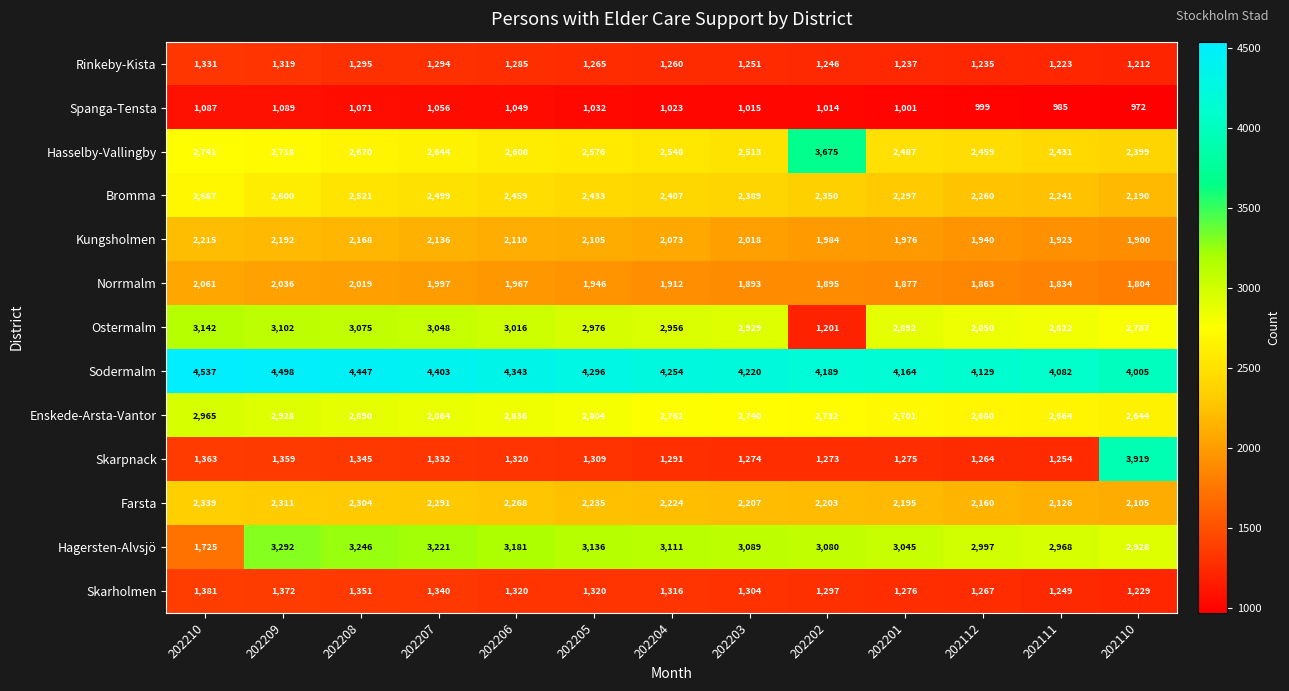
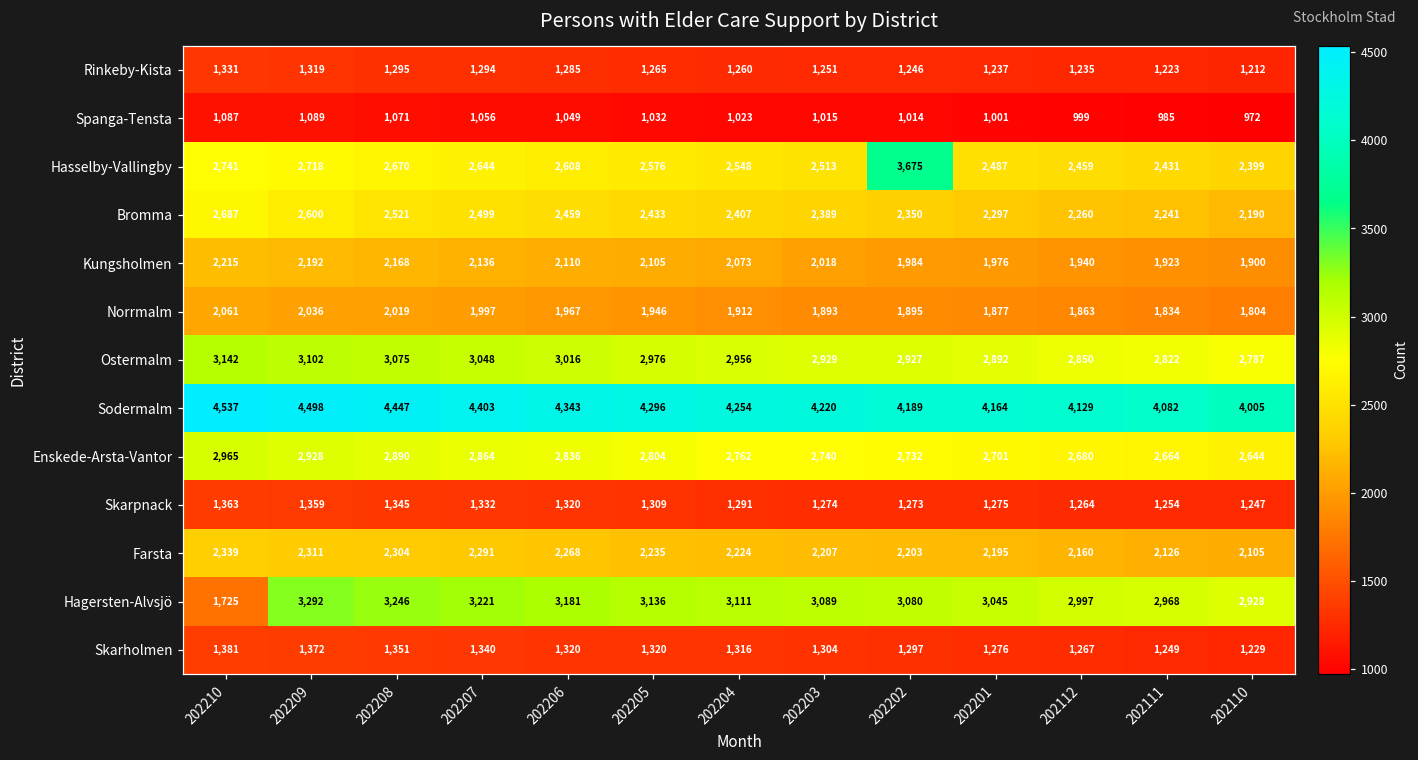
  {
    "Rinkeby-Kista": {
      "202210": "1,331",
      "202209": "1,319",
      "202208": "1,295",
      "202207": "1,294",
      "202206": "1,285",
      "202205": "1,265",
      "202204": "1,260",
      "202203": "1,251",
      "202202": "1,246",
      "202201": "1,237",
      "202112": "1,235",
      "202111": "1,223",
      "202110": "1,212"
    },
    "Spanga-Tensta": {
      "202210": "1,087",
      "202209": "1,089",
      "202208": "1,071",
      "202207": "1,056",
      "202206": "1,049",
      "202205": "1,032",
      "202204": "1,023",
      "202203": "1,015",
      "202202": "1,014",
      "202201": "1,001",
      "202112": "999",
      "202111": "985",
      "202110": "972"
    },
    "Hasselby-Vallingby": {
      "202210": "2,741",
      "202209": "2,718",
      "202208": "2,670",
      "202207": "2,644",
      "202206": "2,608",
      "202205": "2,576",
      "202204": "2,548",
      "202203": "2,513",
      "202202": "3,675",
      "202201": "2,487",
      "202112": "2,459",
      "202111": "2,431",
      "202110": "2,399"
    },
    "Bromma": {
      "202210": "2,687",
      "202209": "2,600",
      "202208": "2,521",
      "202207": "2,499",
      "202206": "2,459",
      "202205": "2,433",
      "202204": "2,407",
      "202203": "2,389",
      "202202": "2,350",
      "202201": "2,297",
      "202112": "2,260",
      "202111": "2,241",
      "202110": "2,190"
    },
    "Kungsholmen": {
      "202210": "2,215",
      "202209": "2,192",
      "202208": "2,168",
      "202207": "2,136",
      "202206": "2,110",
      "202205": "2,105",
      "202204": "2,073",
      "202203": "2,018",
      "202202": "1,984",
      "202201": "1,976",
      "202112": "1,940",
      "202111": "1,923",
      "202110": "1,900"
    },
    "Norrmalm": {
      "202210": "2,061",
      "202209": "2,036",
      "202208": "2,019",
      "202207": "1,997",
      "202206": "1,967",
      "202205": "1,946",
      "202204": "1,912",
      "202203": "1,893",
      "202202": "1,895",
      "202201": "1,877",
      "202112": "1,863",
      "202111": "1,834",
      "202110": "1,804"
    },
    "Ostermalm": {
      "202210": "3,142",
      "202209": "3,102",
      "202208": "3,075",
      "202207": "3,048",
      "202206": "3,016",
      "202205": "2,976",
      "202204": "2,956",
      "202203": "2,929",
-     "202202": "1,201",
+     "202202": "2,927",
      "202201": "2,892",
      "202112": "2,850",
      "202111": "2,822",
      "202110": "2,787"
    },
    "Sodermalm": {
      "202210": "4,537",
      "202209": "4,498",
      "202208": "4,447",
      "202207": "4,403",
      "202206": "4,343",
      "202205": "4,296",
      "202204": "4,254",
      "202203": "4,220",
      "202202": "4,189",
      "202201": "4,164",
      "202112": "4,129",
      "202111": "4,082",
      "202110": "4,005"
    },
    "Enskede-Arsta-Vantor": {
      "202210": "2,965",
      "202209": "2,928",
      "202208": "2,890",
      "202207": "2,864",
      "202206": "2,836",
      "202205": "2,804",
      "202204": "2,762",
      "202203": "2,740",
      "202202": "2,732",
      "202201": "2,701",
      "202112": "2,680",
      "202111": "2,664",
      "202110": "2,644"
    },
    "Skarpnack": {
      "202210": "1,363",
      "202209": "1,359",
      "202208": "1,345",
      "202207": "1,332",
      "202206": "1,320",
      "202205": "1,309",
      "202204": "1,291",
      "202203": "1,274",
      "202202": "1,273",
      "202201": "1,275",
      "202112": "1,264",
      "202111": "1,254",
-     "202110": "3,919"
+     "202110": "1,247"
    },
    "Farsta": {
      "202210": "2,339",
      "202209": "2,311",
      "202208": "2,304",
      "202207": "2,291",
      "202206": "2,268",
      "202205": "2,235",
      "202204": "2,224",
      "202203": "2,207",
      "202202": "2,203",
      "202201": "2,195",
      "202112": "2,160",
      "202111": "2,126",
      "202110": "2,105"
    },
    "Hagersten-Alvsjö": {
      "202210": "1,725",
      "202209": "3,292",
      "202208": "3,246",
      "202207": "3,221",
      "202206": "3,181",
      "202205": "3,136",
      "202204": "3,111",
      "202203": "3,089",
      "202202": "3,080",
      "202201": "3,045",
      "202112": "2,997",
      "202111": "2,968",
      "202110": "2,928"
    },
    "Skarholmen": {
      "202210": "1,381",
      "202209": "1,372",
      "202208": "1,351",
      "202207": "1,340",
      "202206": "1,320",
      "202205": "1,320",
      "202204": "1,316",
      "202203": "1,304",
      "202202": "1,297",
      "202201": "1,276",
      "202112": "1,267",
      "202111": "1,249",
      "202110": "1,229"
    }
  }
